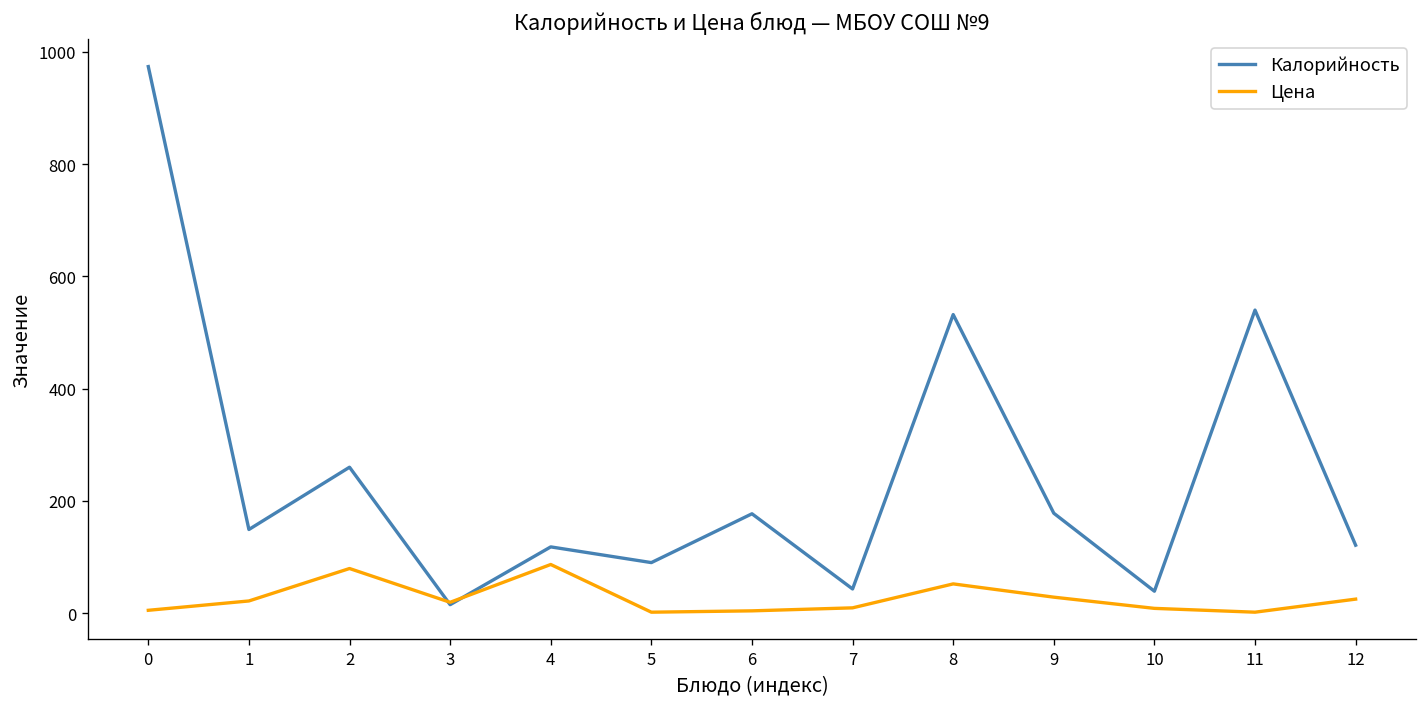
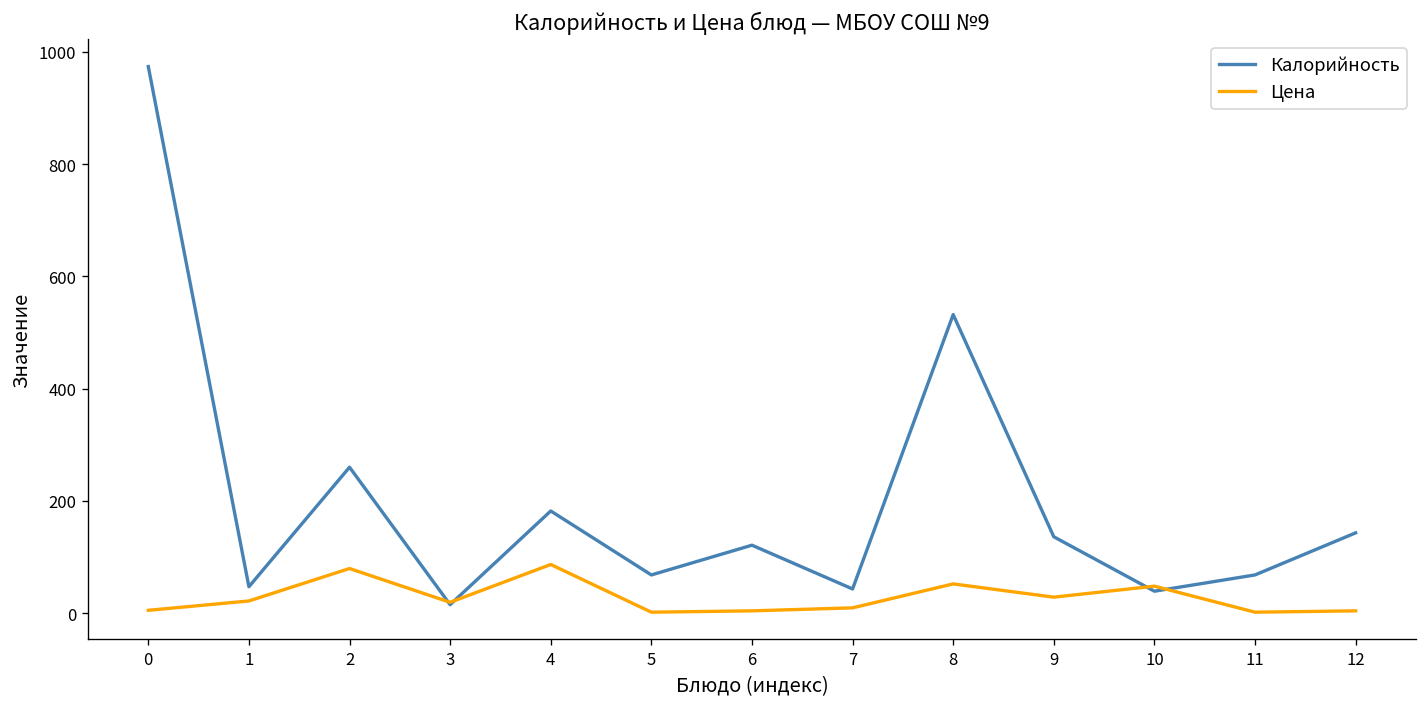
  {
    "Калорийность": {
      "0": 970,
-     "1": 150,
+     "1": 50,
      "2": 260,
-     "4": 120,
-     "5": 90,
-     "6": 180,
+     "4": 180,
+     "5": 70,
+     "6": 120,
      "7": 40,
      "8": 530,
-     "9": 180,
+     "9": 140,
      "10": 40,
-     "11": 540,
-     "12": 120
+     "11": 70,
+     "12": 140
    },
    "Цена": {
      "0": 0,
      "1": 20,
      "2": 80,
      "4": 90,
      "5": 0,
      "6": 0,
      "7": 10,
      "8": 50,
      "9": 30,
-     "10": 10,
+     "10": 50,
      "11": 0,
-     "12": 20
+     "12": 0
    }
  }
